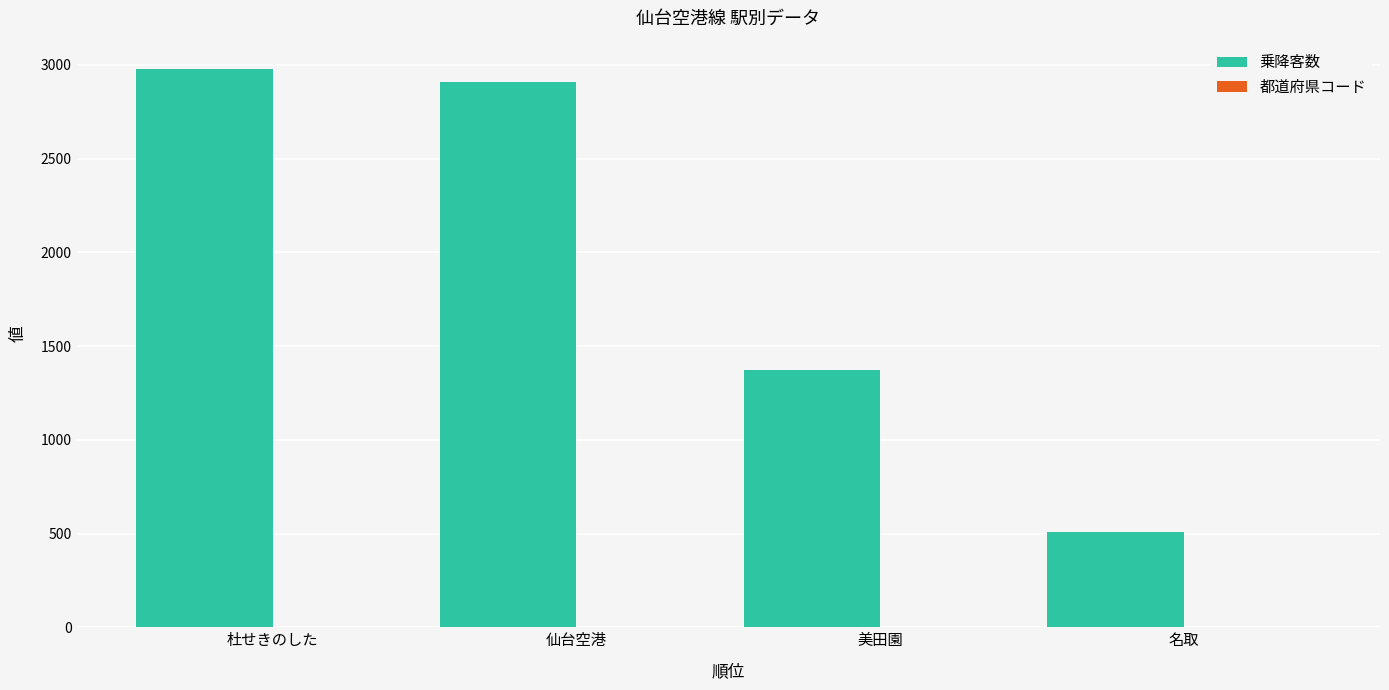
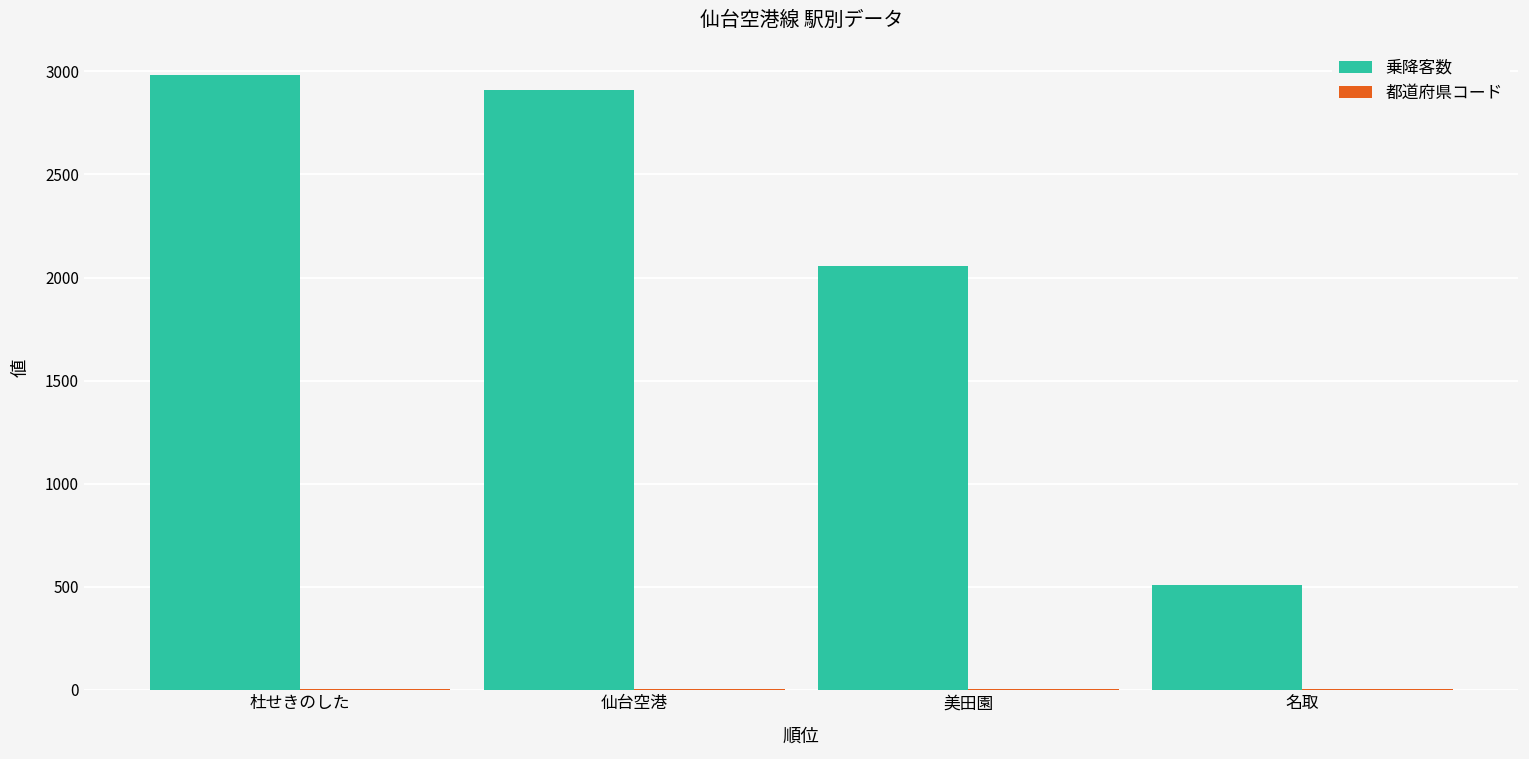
  {
    "乗降客数": {
      "杜せきのした": 2980,
      "仙台空港": 2910,
-     "美田園": 1370,
+     "美田園": 2060,
      "名取": 510
    }
  }
